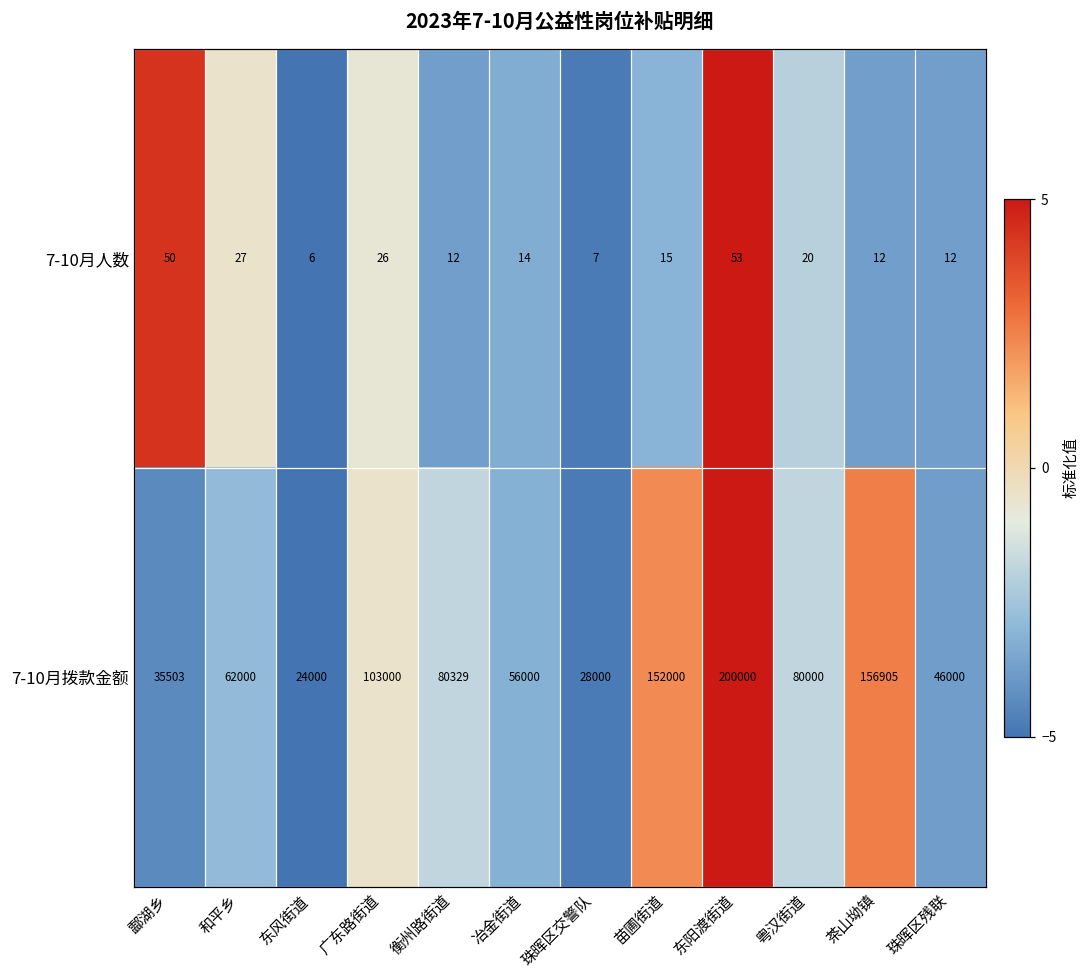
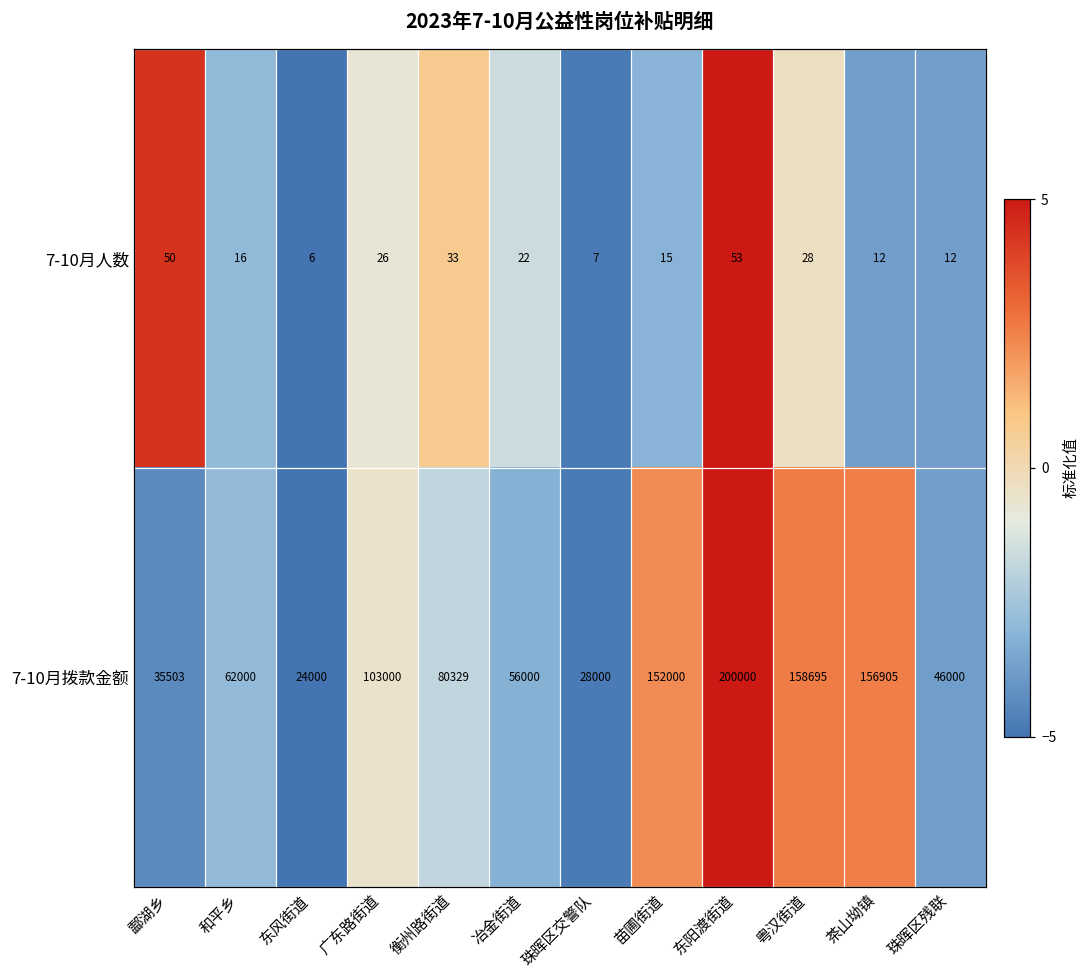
  {
    "7-10月人数": {
      "酃湖乡": 50,
-     "和平乡": 27,
+     "和平乡": 16,
      "东风街道": 6,
      "广东路街道": 26,
-     "衡州路街道": 12,
-     "冶金街道": 14,
+     "衡州路街道": 33,
+     "冶金街道": 22,
      "珠晖区交警队": 7,
      "苗圃街道": 15,
      "东阳渡街道": 53,
-     "粤汉街道": 20,
+     "粤汉街道": 28,
      "茶山坳镇": 12,
      "珠晖区残联": 12
    },
    "7-10月拨款金额": {
      "酃湖乡": 35503,
      "和平乡": 62000,
      "东风街道": 24000,
      "广东路街道": 103000,
      "衡州路街道": 80329,
      "冶金街道": 56000,
      "珠晖区交警队": 28000,
      "苗圃街道": 152000,
      "东阳渡街道": 200000,
-     "粤汉街道": 80000,
+     "粤汉街道": 158695,
      "茶山坳镇": 156905,
      "珠晖区残联": 46000
    }
  }
